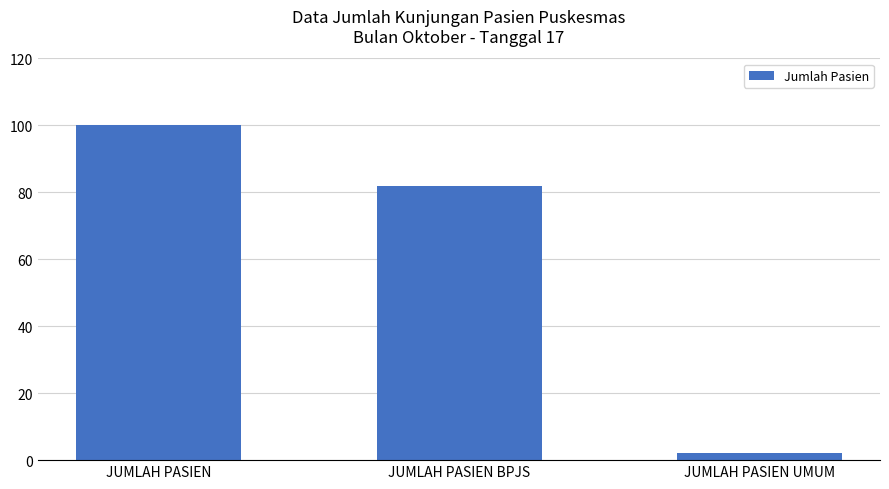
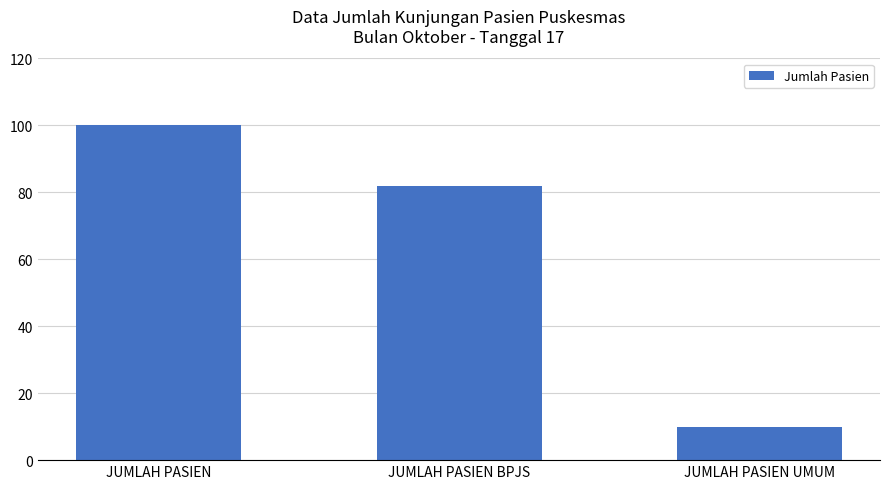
  {
    "JUMLAH PASIEN": 100,
    "JUMLAH PASIEN BPJS": 82,
-   "JUMLAH PASIEN UMUM": 2
+   "JUMLAH PASIEN UMUM": 10
  }
